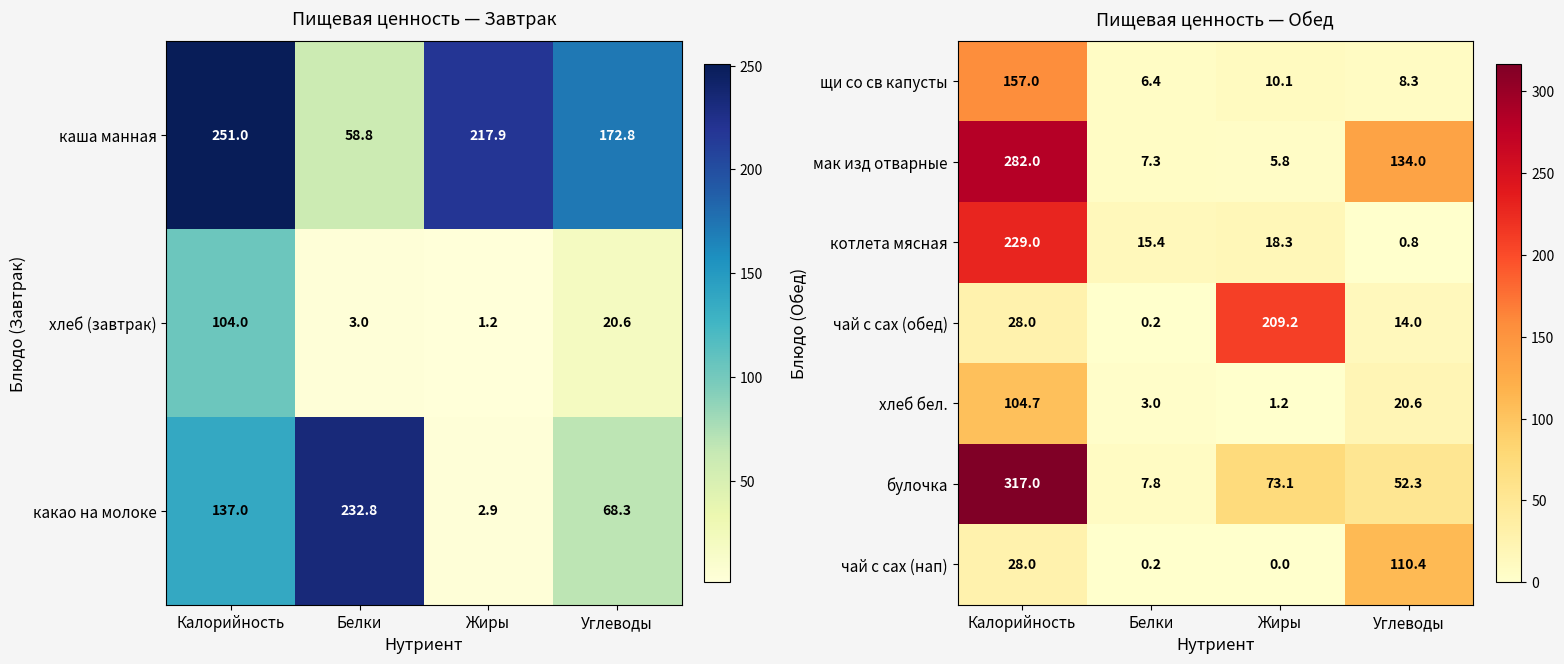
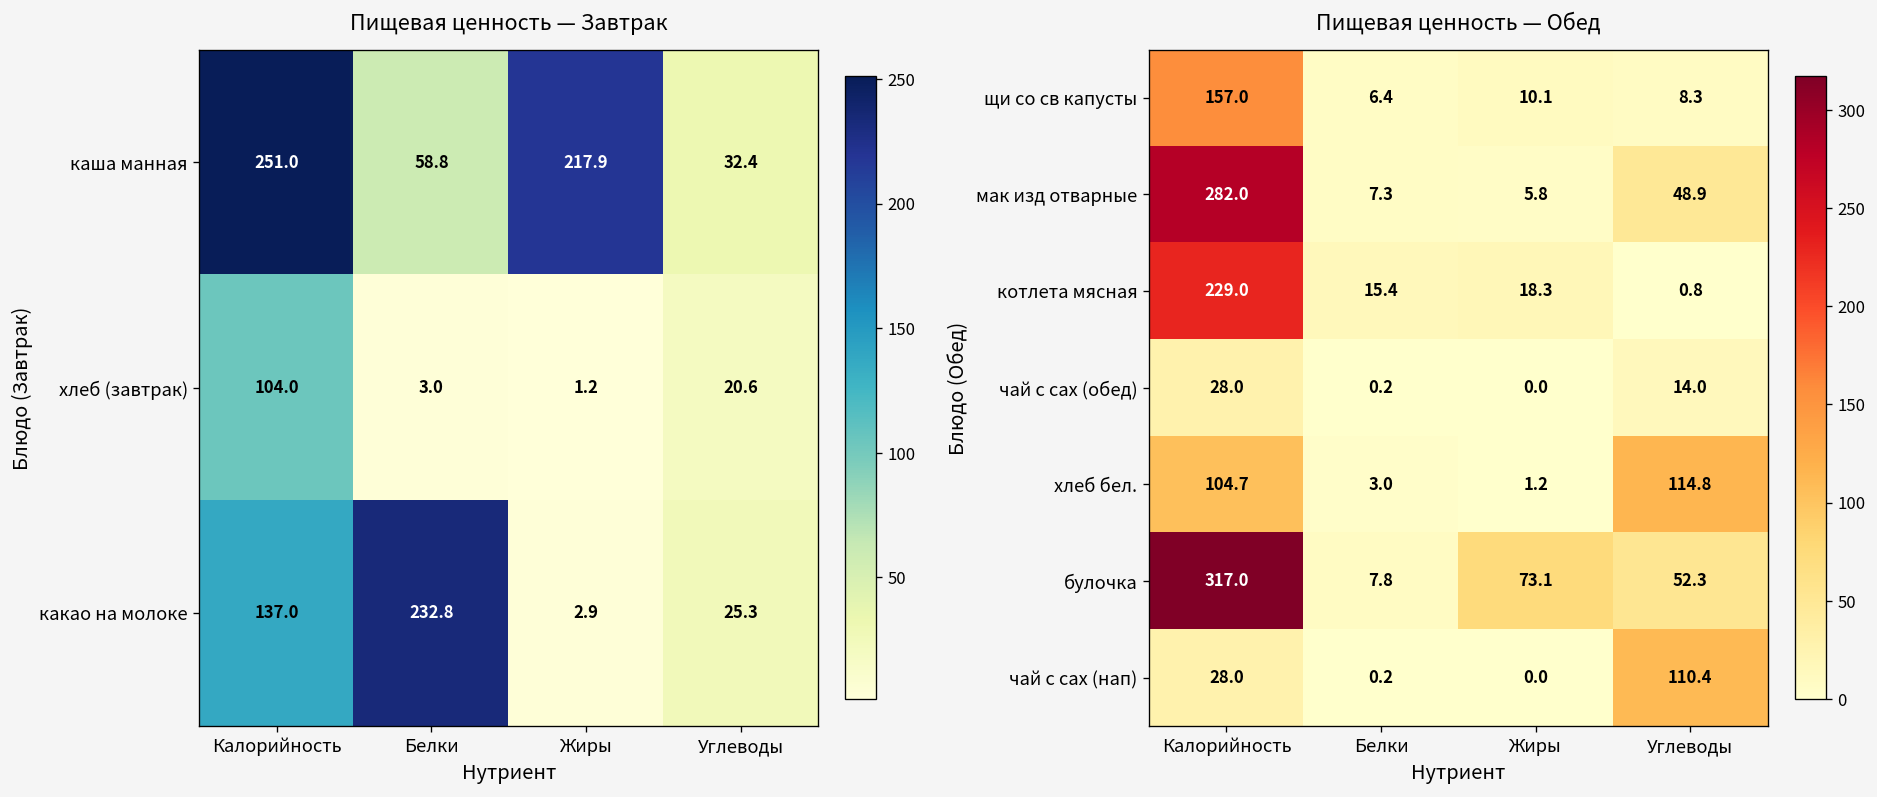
  {
    "Пищевая ценность — Завтрак": {
      "каша манная": {
        "Калорийность": 251.0,
        "Белки": 58.8,
        "Жиры": 217.9,
-       "Углеводы": 172.8
+       "Углеводы": 32.4
      },
      "хлеб (завтрак)": {
        "Калорийность": 104.0,
        "Белки": 3.0,
        "Жиры": 1.2,
        "Углеводы": 20.6
      },
      "какао на молоке": {
        "Калорийность": 137.0,
        "Белки": 232.8,
        "Жиры": 2.9,
-       "Углеводы": 68.3
+       "Углеводы": 25.3
      }
    },
    "Пищевая ценность — Обед": {
      "щи со св капусты": {
        "Калорийность": 157.0,
        "Белки": 6.4,
        "Жиры": 10.1,
        "Углеводы": 8.3
      },
      "мак изд отварные": {
        "Калорийность": 282.0,
        "Белки": 7.3,
        "Жиры": 5.8,
-       "Углеводы": 134.0
+       "Углеводы": 48.9
      },
      "котлета мясная": {
        "Калорийность": 229.0,
        "Белки": 15.4,
        "Жиры": 18.3,
        "Углеводы": 0.8
      },
      "чай с сах (обед)": {
        "Калорийность": 28.0,
        "Белки": 0.2,
-       "Жиры": 209.2,
+       "Жиры": 0.0,
        "Углеводы": 14.0
      },
      "хлеб бел.": {
        "Калорийность": 104.7,
        "Белки": 3.0,
        "Жиры": 1.2,
-       "Углеводы": 20.6
+       "Углеводы": 114.8
      },
      "булочка": {
        "Калорийность": 317.0,
        "Белки": 7.8,
        "Жиры": 73.1,
        "Углеводы": 52.3
      },
      "чай с сах (нап)": {
        "Калорийность": 28.0,
        "Белки": 0.2,
        "Жиры": 0.0,
        "Углеводы": 110.4
      }
    }
  }
